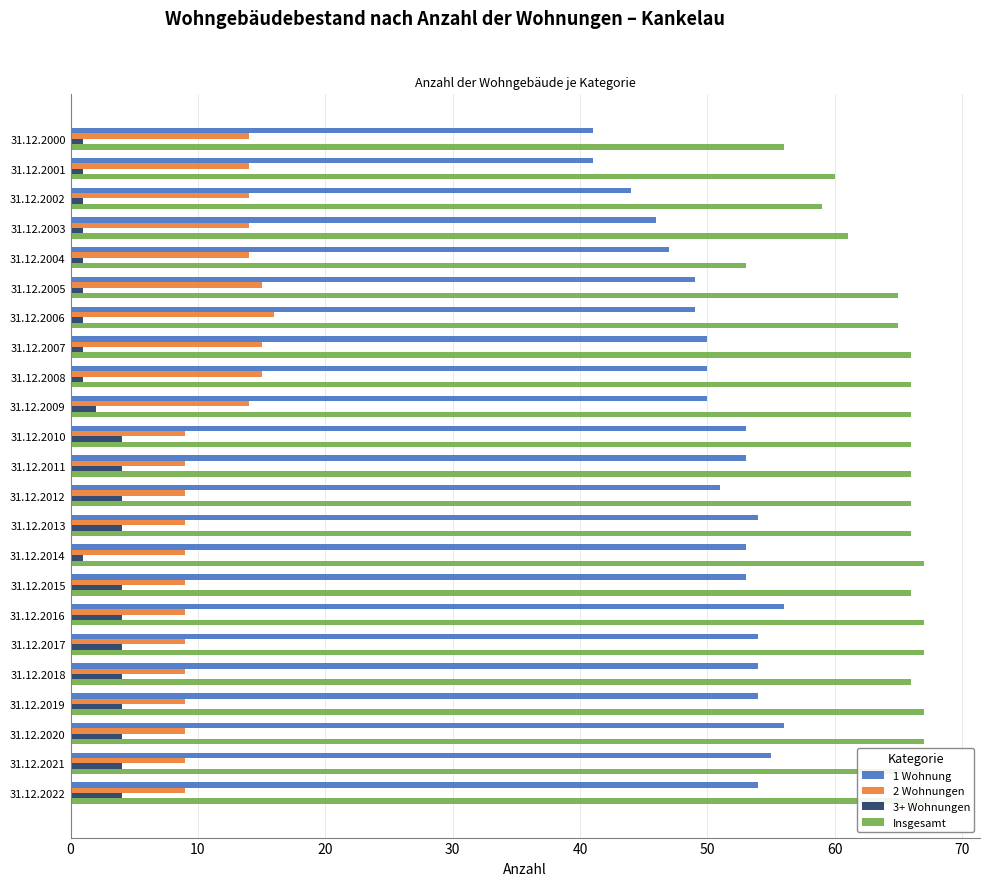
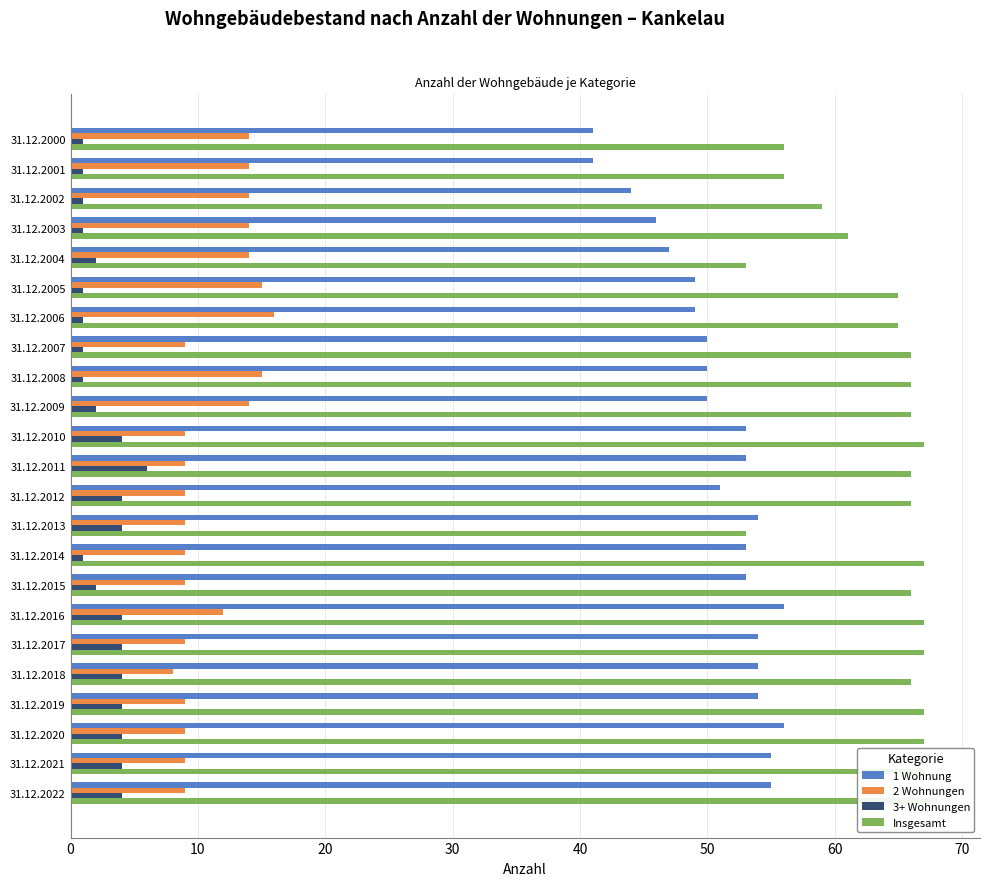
  {
    "1 Wohnung": {
      "31.12.2000": 41,
      "31.12.2001": 41,
      "31.12.2002": 44,
      "31.12.2003": 46,
      "31.12.2004": 47,
      "31.12.2005": 49,
      "31.12.2006": 49,
      "31.12.2007": 50,
      "31.12.2008": 50,
      "31.12.2009": 50,
      "31.12.2010": 53,
      "31.12.2011": 53,
      "31.12.2012": 51,
      "31.12.2013": 54,
      "31.12.2014": 53,
      "31.12.2015": 53,
      "31.12.2016": 56,
      "31.12.2017": 54,
      "31.12.2018": 54,
      "31.12.2019": 54,
      "31.12.2020": 56,
      "31.12.2021": 55,
-     "31.12.2022": 54
+     "31.12.2022": 55
    },
    "2 Wohnungen": {
      "31.12.2000": 14,
      "31.12.2001": 14,
      "31.12.2002": 14,
      "31.12.2003": 14,
      "31.12.2004": 14,
      "31.12.2005": 15,
      "31.12.2006": 16,
-     "31.12.2007": 15,
+     "31.12.2007": 9,
      "31.12.2008": 15,
      "31.12.2009": 14,
      "31.12.2010": 9,
      "31.12.2011": 9,
      "31.12.2012": 9,
      "31.12.2013": 9,
      "31.12.2014": 9,
      "31.12.2015": 9,
-     "31.12.2016": 9,
+     "31.12.2016": 12,
      "31.12.2017": 9,
-     "31.12.2018": 9,
+     "31.12.2018": 8,
      "31.12.2019": 9,
      "31.12.2020": 9,
      "31.12.2021": 9,
      "31.12.2022": 9
    },
    "3+ Wohnungen": {
      "31.12.2000": 1,
      "31.12.2001": 1,
      "31.12.2002": 1,
      "31.12.2003": 1,
-     "31.12.2004": 1,
+     "31.12.2004": 2,
      "31.12.2005": 1,
      "31.12.2006": 1,
      "31.12.2007": 1,
      "31.12.2008": 1,
      "31.12.2009": 2,
      "31.12.2010": 4,
-     "31.12.2011": 4,
+     "31.12.2011": 6,
      "31.12.2012": 4,
      "31.12.2013": 4,
      "31.12.2014": 1,
-     "31.12.2015": 4,
+     "31.12.2015": 2,
      "31.12.2016": 4,
      "31.12.2017": 4,
      "31.12.2018": 4,
      "31.12.2019": 4,
      "31.12.2020": 4,
      "31.12.2021": 4,
      "31.12.2022": 4
    },
    "Insgesamt": {
      "31.12.2000": 56,
-     "31.12.2001": 60,
+     "31.12.2001": 56,
      "31.12.2002": 59,
      "31.12.2003": 61,
      "31.12.2004": 53,
      "31.12.2005": 65,
      "31.12.2006": 65,
      "31.12.2007": 66,
      "31.12.2008": 66,
      "31.12.2009": 66,
-     "31.12.2010": 66,
+     "31.12.2010": 67,
      "31.12.2011": 66,
      "31.12.2012": 66,
-     "31.12.2013": 66,
+     "31.12.2013": 53,
      "31.12.2014": 67,
      "31.12.2015": 66,
      "31.12.2016": 67,
      "31.12.2017": 67,
      "31.12.2018": 66,
      "31.12.2019": 67,
      "31.12.2020": 67
    }
  }
